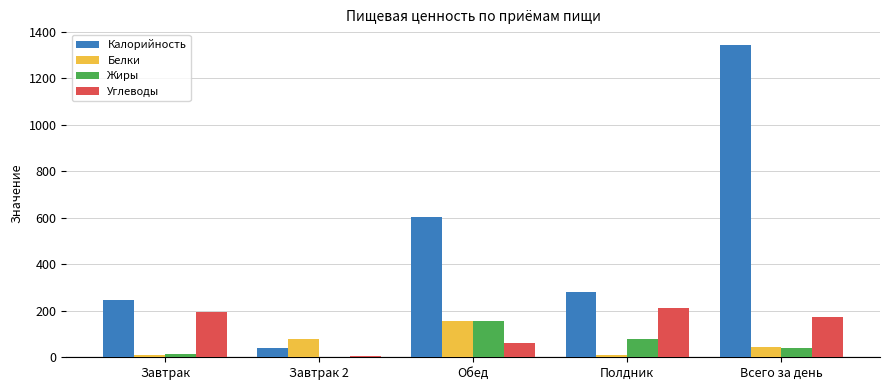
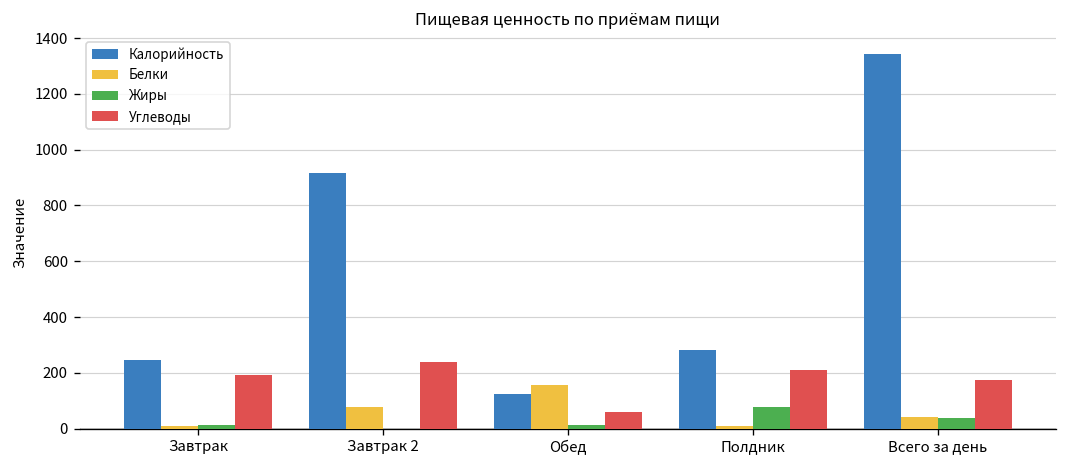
  {
    "Калорийность": {
      "Завтрак": 250,
-     "Завтрак 2": 40,
-     "Обед": 600,
+     "Завтрак 2": 920,
+     "Обед": 130,
      "Полдник": 280,
      "Всего за день": 1340
    },
    "Белки": {
      "Завтрак": 10,
      "Завтрак 2": 80,
      "Обед": 160,
      "Всего за день": 40
    },
    "Жиры": {
      "Завтрак": 10,
-     "Обед": 150,
+     "Обед": 10,
      "Полдник": 80,
      "Всего за день": 40
    },
    "Углеводы": {
      "Завтрак": 190,
-     "Завтрак 2": 10,
+     "Завтрак 2": 240,
      "Обед": 60,
      "Полдник": 210,
      "Всего за день": 170
    }
  }
